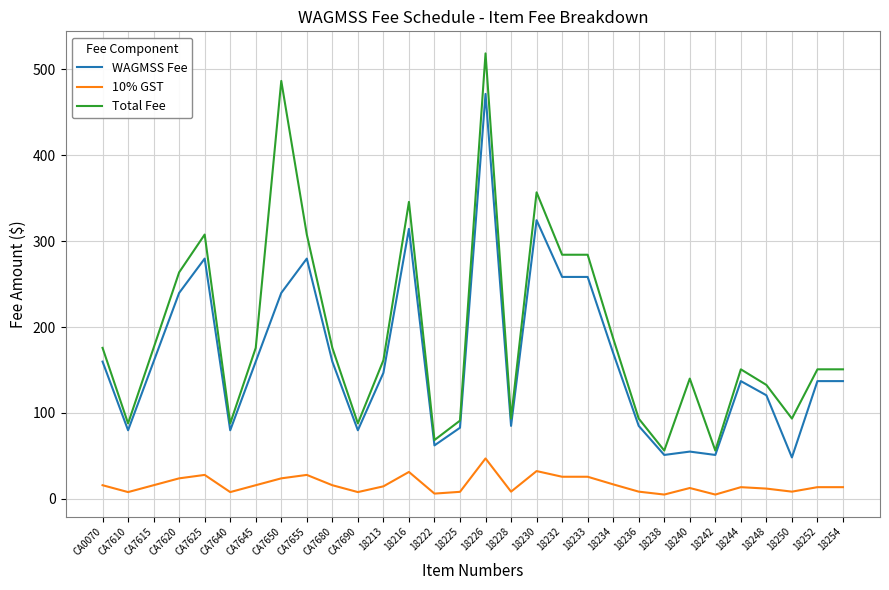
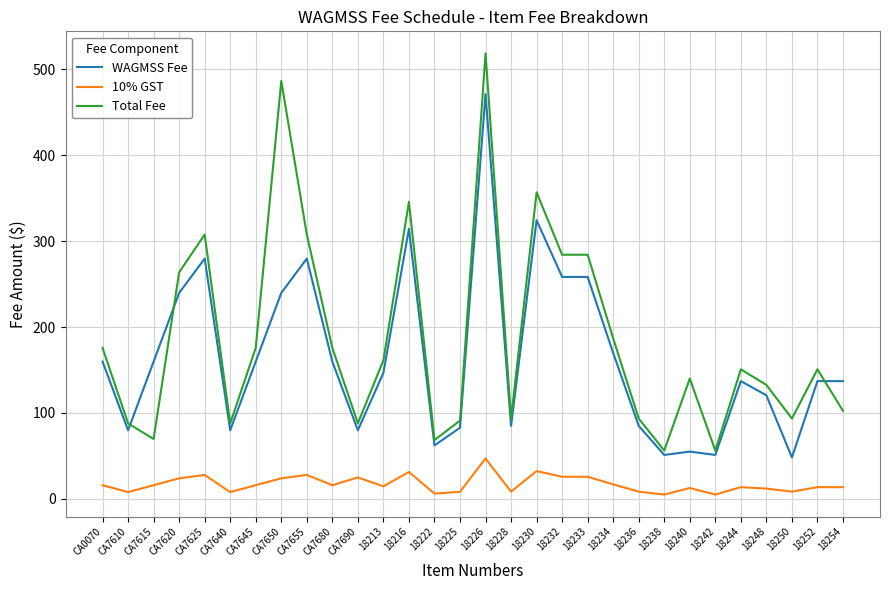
  {
    "WAGMSS Fee": {
      "CA0070": 160,
      "CA7610": 80,
      "CA7615": 160,
      "CA7620": 240,
      "CA7625": 280,
      "CA7640": 80,
      "CA7645": 160,
      "CA7650": 240,
      "CA7655": 280,
      "CA7680": 160,
      "CA7690": 80,
      "18213": 150,
      "18216": 310,
      "18222": 60,
      "18225": 80,
      "18226": 470,
      "18228": 90,
      "18230": 320,
      "18232": 260,
      "18233": 260,
      "18234": 170,
      "18236": 90,
      "18238": 50,
      "18240": 60,
      "18242": 50,
      "18244": 140,
      "18248": 120,
      "18250": 50,
      "18252": 140,
      "18254": 140
    },
    "10% GST": {
      "CA0070": 20,
      "CA7610": 10,
      "CA7615": 20,
      "CA7620": 20,
      "CA7625": 30,
      "CA7640": 10,
      "CA7645": 20,
      "CA7650": 20,
      "CA7655": 30,
      "CA7680": 20,
-     "CA7690": 10,
+     "CA7690": 30,
      "18213": 10,
      "18216": 30,
      "18222": 10,
      "18225": 10,
      "18226": 50,
      "18228": 10,
      "18230": 30,
      "18232": 30,
      "18233": 30,
      "18234": 20,
      "18236": 10,
      "18238": 10,
      "18240": 10,
      "18242": 10,
      "18244": 10,
      "18248": 10,
      "18250": 10,
      "18252": 10,
      "18254": 10
    },
    "Total Fee": {
      "CA0070": 180,
      "CA7610": 90,
-     "CA7615": 180,
+     "CA7615": 70,
      "CA7620": 260,
      "CA7625": 310,
      "CA7640": 90,
      "CA7645": 180,
      "CA7650": 490,
      "CA7655": 310,
      "CA7680": 180,
      "CA7690": 90,
      "18213": 160,
      "18216": 350,
      "18222": 70,
      "18225": 90,
      "18226": 520,
      "18228": 90,
      "18230": 360,
      "18232": 280,
      "18233": 280,
      "18234": 190,
      "18236": 90,
      "18238": 60,
      "18240": 140,
      "18242": 60,
      "18244": 150,
      "18248": 130,
      "18250": 90,
      "18252": 150,
-     "18254": 150
+     "18254": 100
    }
  }
